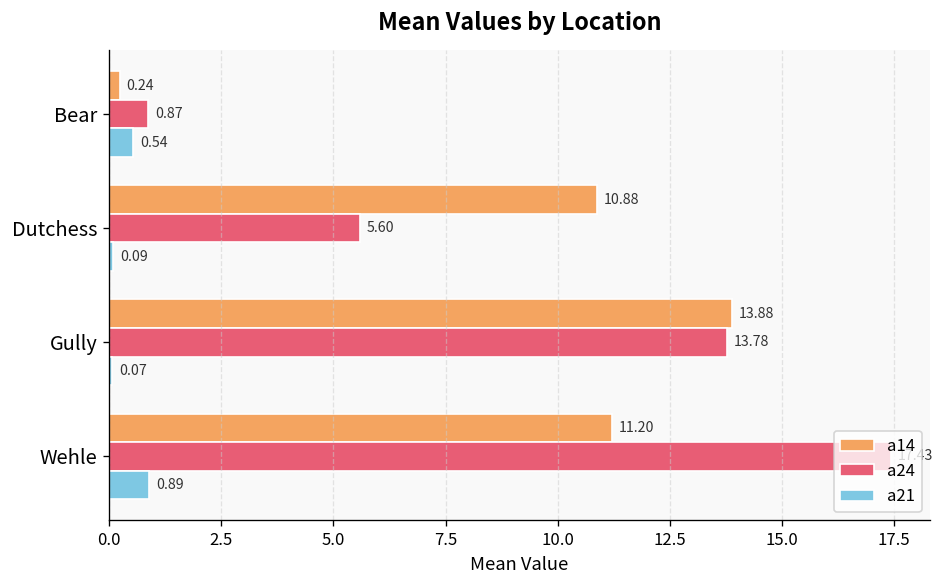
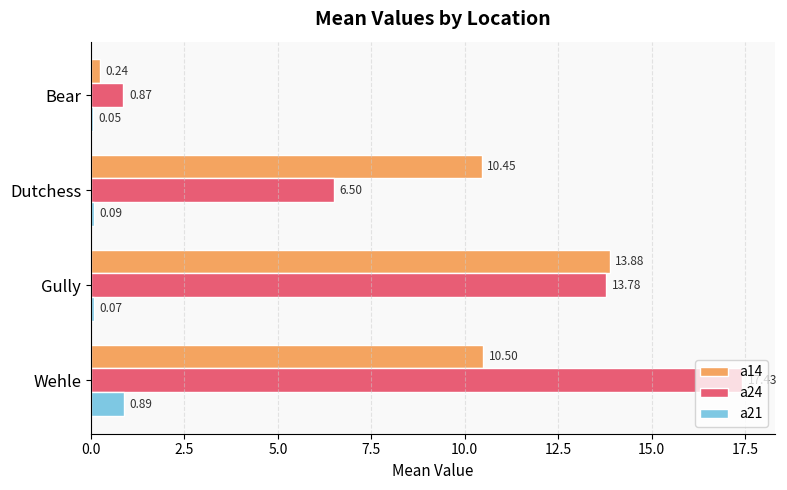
  {
    "a14": {
      "Bear": 0.24,
-     "Dutchess": 10.88,
+     "Dutchess": 10.45,
      "Gully": 13.88,
-     "Wehle": 11.20
+     "Wehle": 10.50
    },
    "a24": {
      "Bear": 0.87,
-     "Dutchess": 5.60,
+     "Dutchess": 6.50,
      "Gully": 13.78
    },
    "a21": {
-     "Bear": 0.54,
+     "Bear": 0.05,
      "Dutchess": 0.09,
      "Gully": 0.07,
      "Wehle": 0.89
    }
  }
